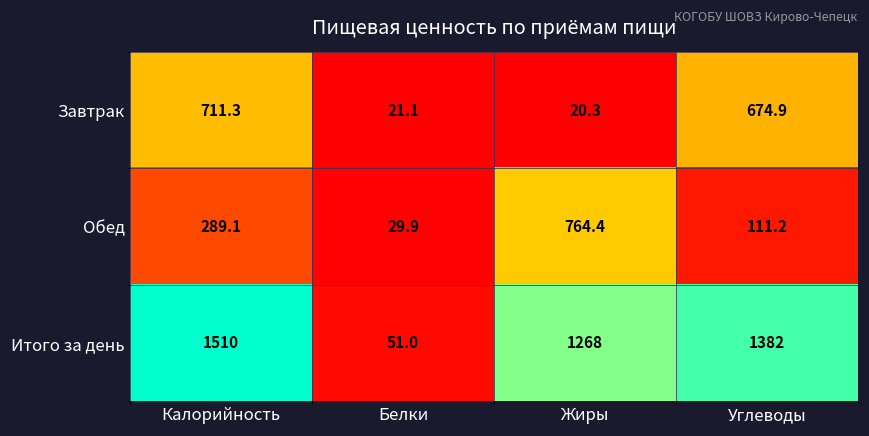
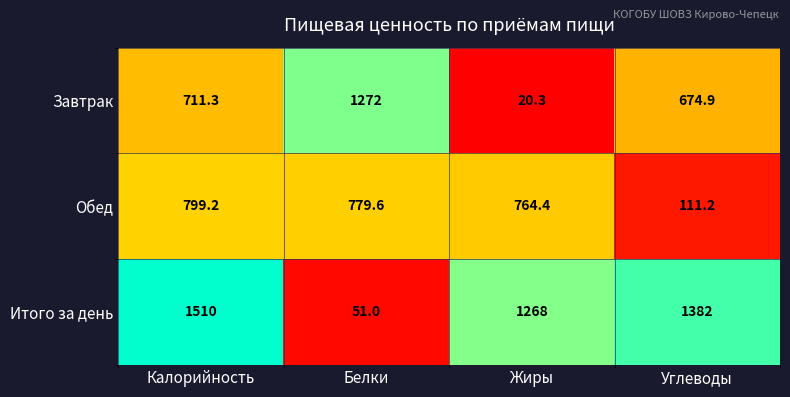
  {
    "Завтрак": {
      "Калорийность": 711.3,
-     "Белки": 21.1,
+     "Белки": 1272,
      "Жиры": 20.3,
      "Углеводы": 674.9
    },
    "Обед": {
-     "Калорийность": 289.1,
-     "Белки": 29.9,
+     "Калорийность": 799.2,
+     "Белки": 779.6,
      "Жиры": 764.4,
      "Углеводы": 111.2
    },
    "Итого за день": {
      "Калорийность": 1510,
      "Белки": 51.0,
      "Жиры": 1268,
      "Углеводы": 1382
    }
  }
